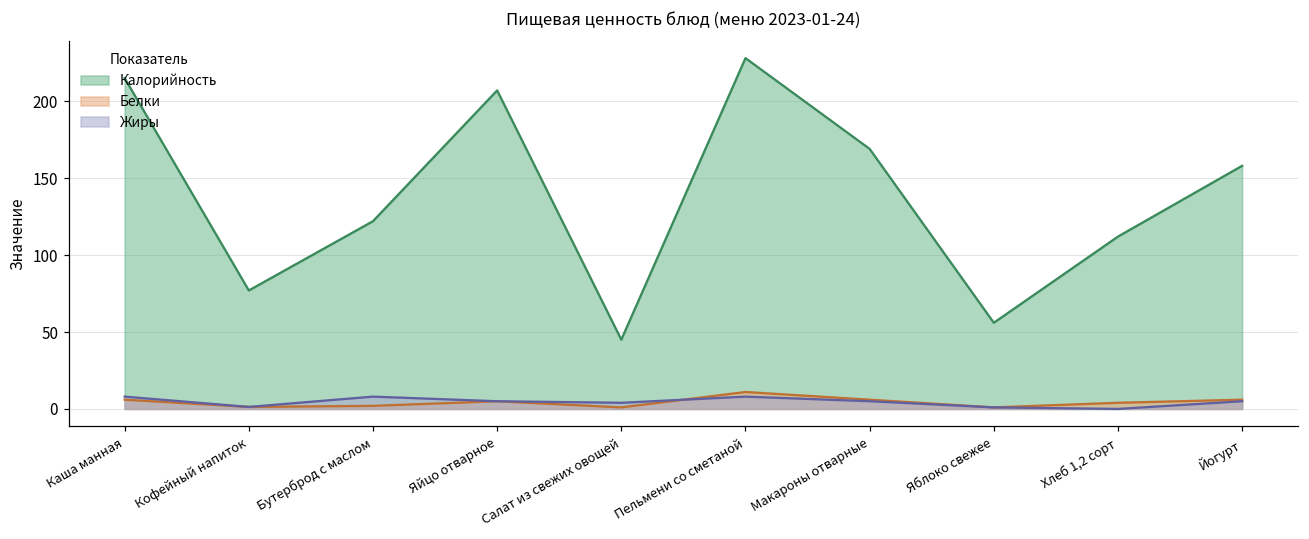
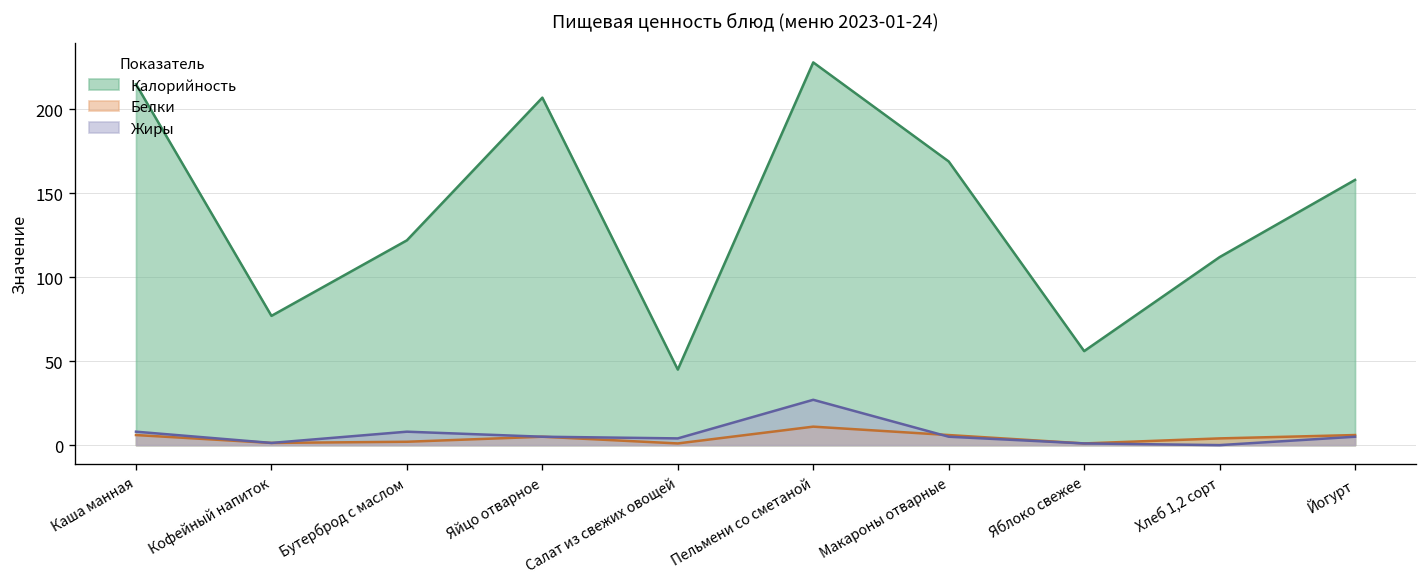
  {
    "Калорийность": {
      "Каша манная": 215,
      "Кофейный напиток": 77,
      "Бутерброд с маслом": 122,
      "Яйцо отварное": 207,
      "Салат из свежих овощей": 45,
      "Пельмени со сметаной": 228,
      "Макароны отварные": 169,
      "Яблоко свежее": 56,
      "Хлеб 1,2 сорт": 112,
      "Йогурт": 158
    },
    "Белки": {
      "Каша манная": 6,
      "Бутерброд с маслом": 2,
      "Салат из свежих овощей": 1,
      "Пельмени со сметаной": 11,
      "Хлеб 1,2 сорт": 4
    },
    "Жиры": {
      "Каша манная": 8,
      "Бутерброд с маслом": 8,
      "Салат из свежих овощей": 4,
-     "Пельмени со сметаной": 8,
+     "Пельмени со сметаной": 27,
      "Хлеб 1,2 сорт": 0
    }
  }
